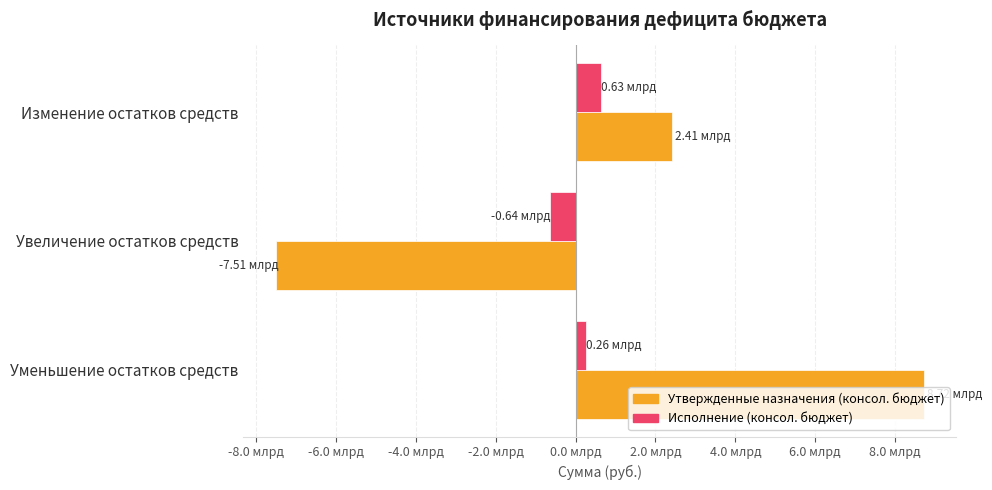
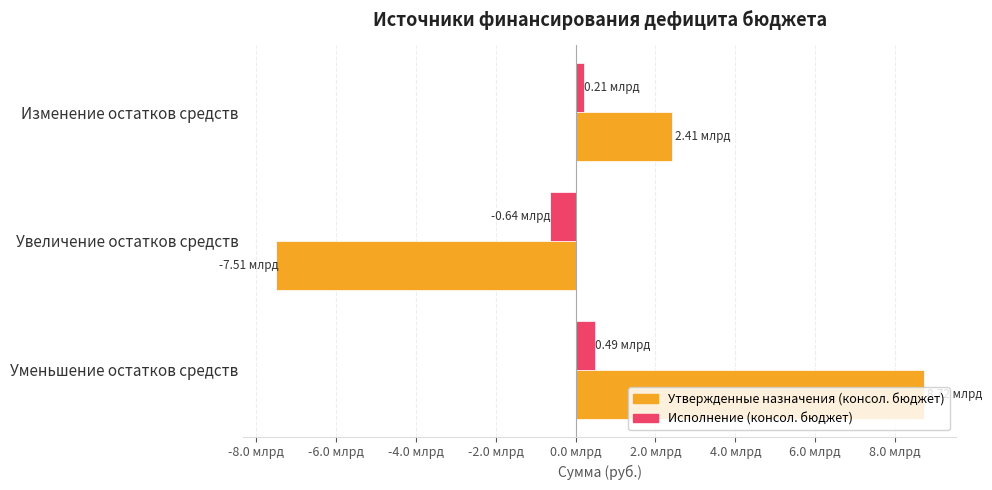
  {
    "Исполнение (консол. бюджет)": {
-     "Изменение остатков средств": 0.63,
-     "Уменьшение остатков средств": 0.26
+     "Изменение остатков средств": 0.21,
+     "Уменьшение остатков средств": 0.49
    }
  }
